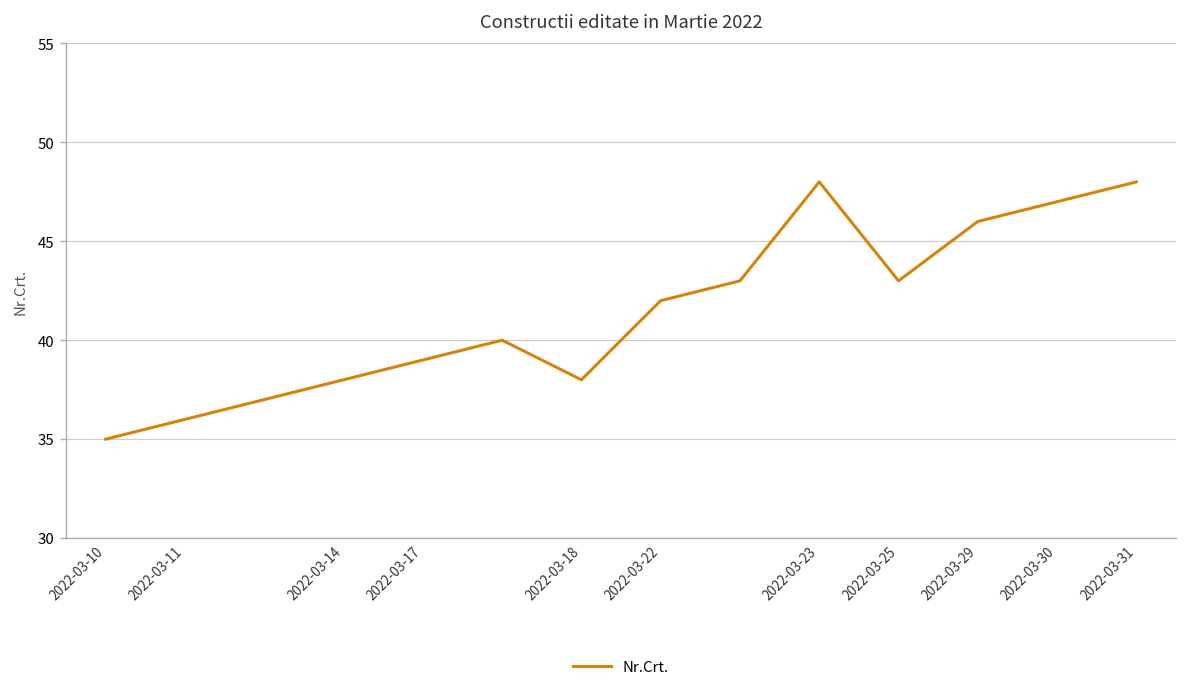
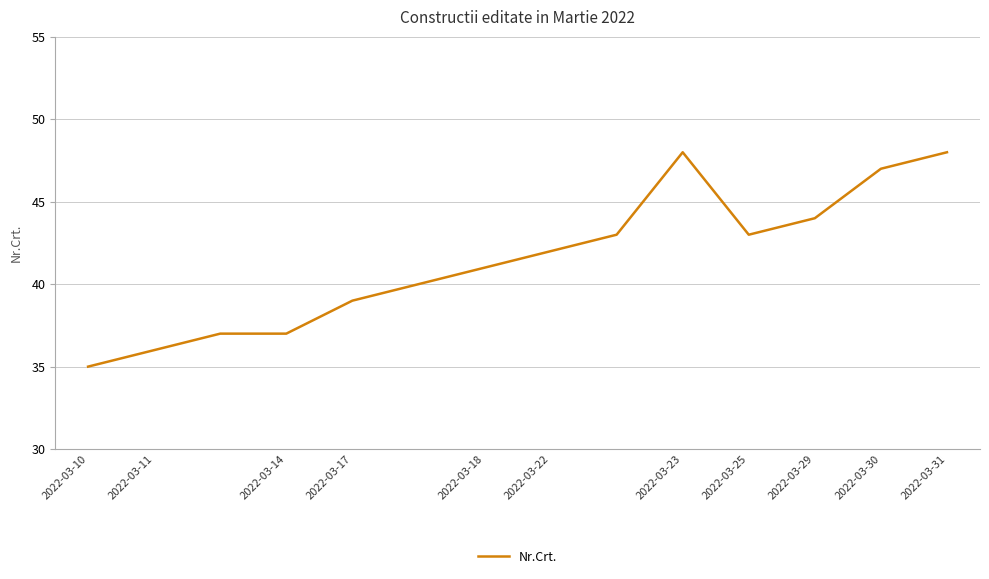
  {
    "2022-03-10": 35,
-   "2022-03-14": 38,
-   "2022-03-18": 38,
+   "2022-03-14": 37,
+   "2022-03-18": 41,
    "2022-03-23": 48,
    "2022-03-25": 43,
-   "2022-03-29": 46,
+   "2022-03-29": 44,
    "2022-03-30": 47,
    "2022-03-31": 48
  }
